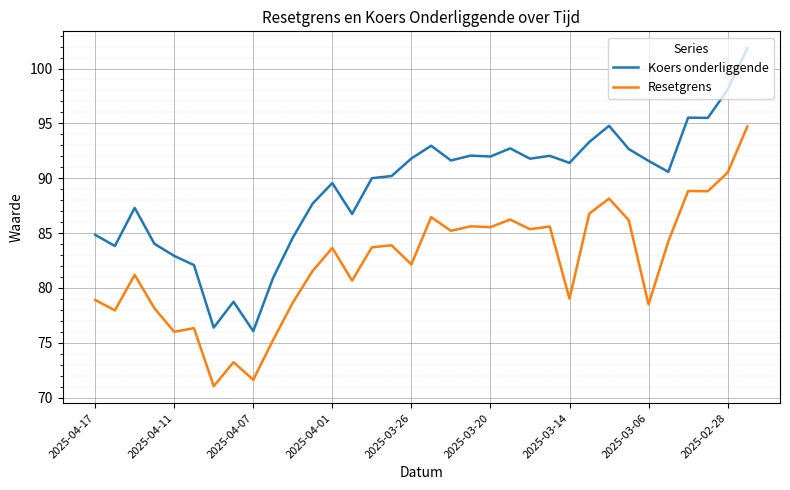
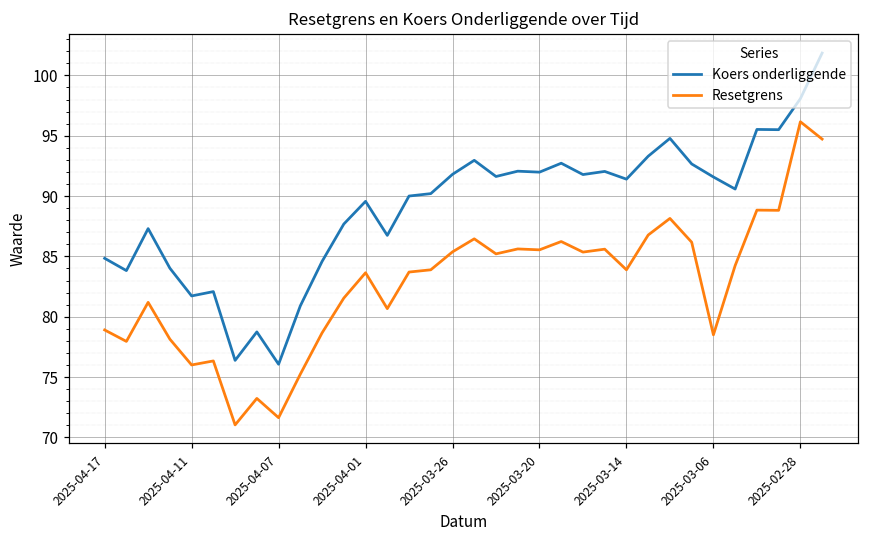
  {
    "Koers onderliggende": {
      "2025-04-17": 84.8,
-     "2025-04-11": 82.9,
+     "2025-04-11": 81.7,
      "2025-04-07": 76.1,
      "2025-04-01": 89.6,
      "2025-03-26": 91.8,
      "2025-03-20": 92.0,
      "2025-03-14": 91.4,
      "2025-03-06": 91.6
    },
    "Resetgrens": {
      "2025-04-17": 78.9,
      "2025-04-11": 76.0,
      "2025-04-07": 71.6,
      "2025-04-01": 83.6,
-     "2025-03-26": 82.1,
+     "2025-03-26": 85.4,
      "2025-03-20": 85.5,
-     "2025-03-14": 79.0,
+     "2025-03-14": 83.9,
      "2025-03-06": 78.5,
-     "2025-02-28": 90.5
+     "2025-02-28": 96.2
    }
  }
